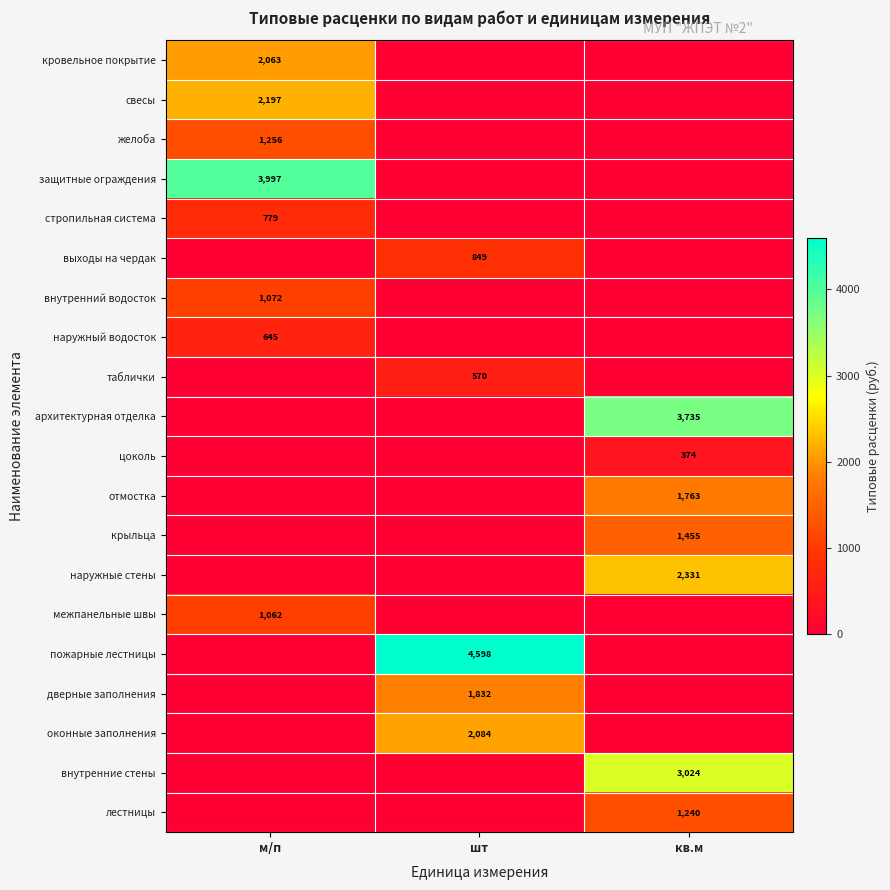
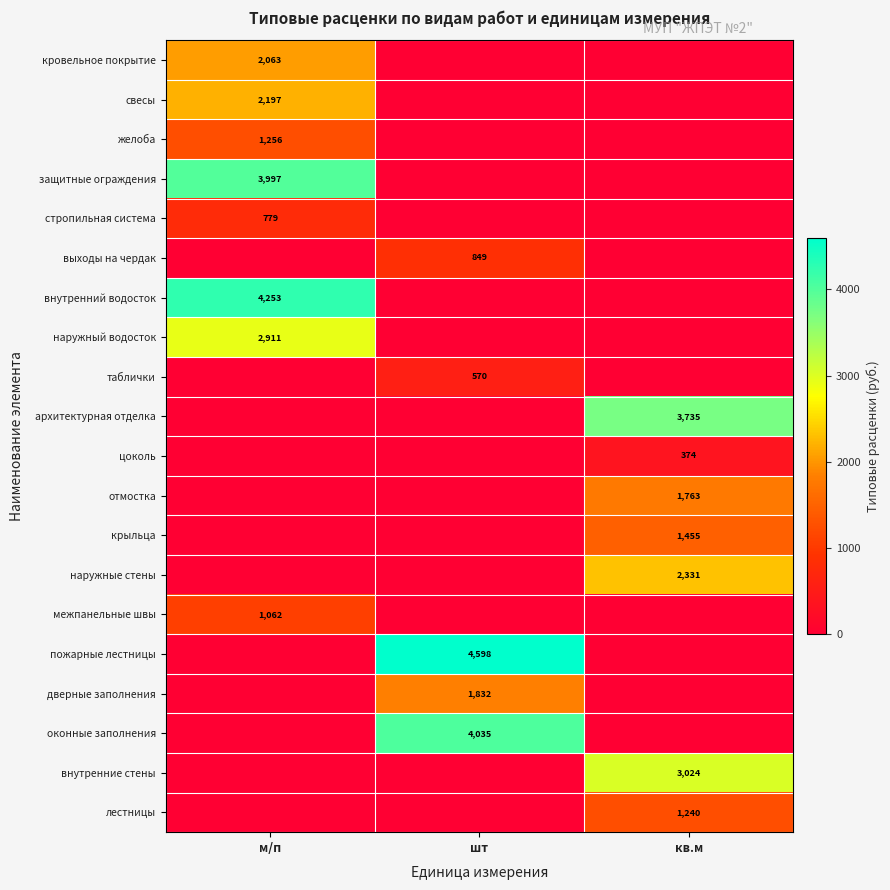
  {
    "кровельное покрытие": {
      "м/п": "2,063"
    },
    "свесы": {
      "м/п": "2,197"
    },
    "желоба": {
      "м/п": "1,256"
    },
    "защитные ограждения": {
      "м/п": "3,997"
    },
    "стропильная система": {
      "м/п": "779"
    },
    "выходы на чердак": {
      "шт": "849"
    },
    "внутренний водосток": {
-     "м/п": "1,072"
+     "м/п": "4,253"
    },
    "наружный водосток": {
-     "м/п": "645"
+     "м/п": "2,911"
    },
    "таблички": {
      "шт": "570"
    },
    "архитектурная отделка": {
      "кв.м": "3,735"
    },
    "цоколь": {
      "кв.м": "374"
    },
    "отмостка": {
      "кв.м": "1,763"
    },
    "крыльца": {
      "кв.м": "1,455"
    },
    "наружные стены": {
      "кв.м": "2,331"
    },
    "межпанельные швы": {
      "м/п": "1,062"
    },
    "пожарные лестницы": {
      "шт": "4,598"
    },
    "дверные заполнения": {
      "шт": "1,832"
    },
    "оконные заполнения": {
-     "шт": "2,084"
+     "шт": "4,035"
    },
    "внутренние стены": {
      "кв.м": "3,024"
    },
    "лестницы": {
      "кв.м": "1,240"
    }
  }
